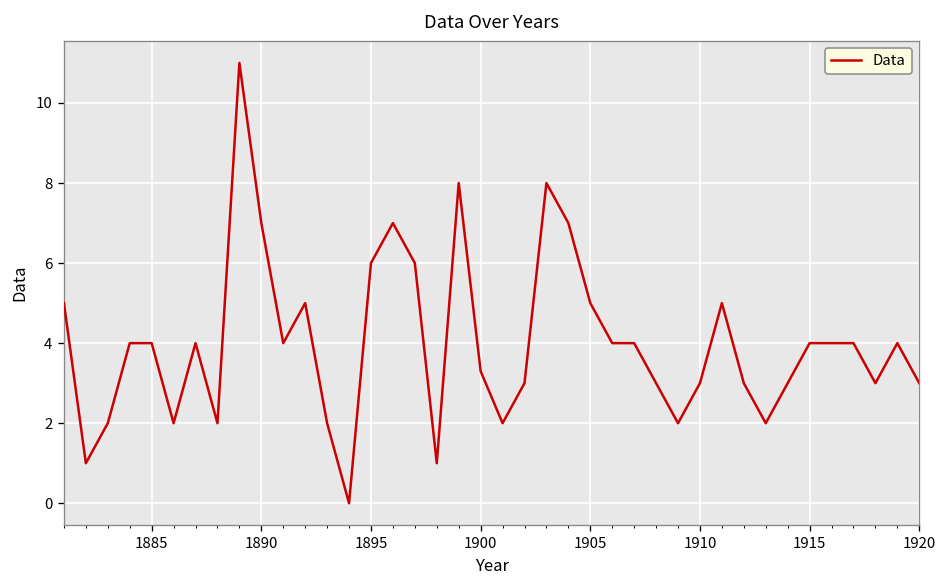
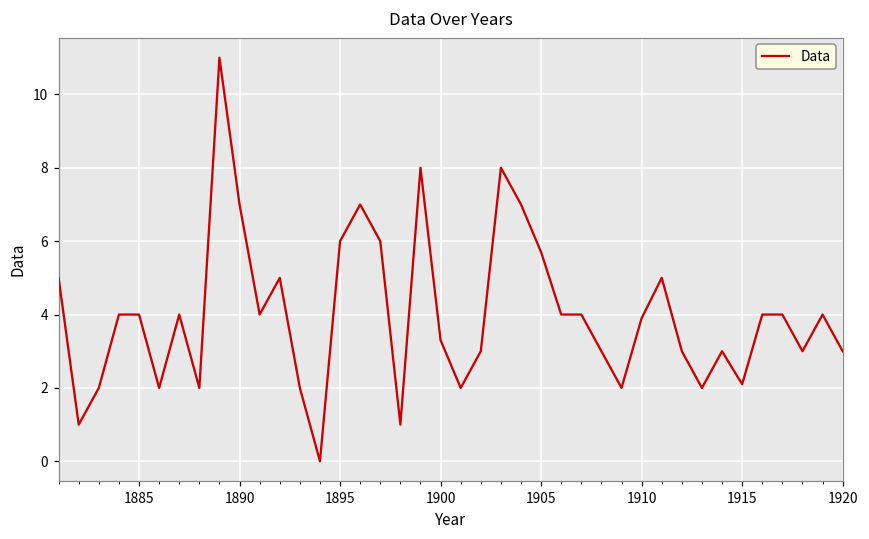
  {
    "1885": 4.0,
    "1890": 7.0,
    "1895": 6.0,
    "1900": 3.3,
-   "1905": 5.0,
-   "1910": 3.0,
-   "1915": 4.0,
+   "1905": 5.7,
+   "1910": 3.9,
+   "1915": 2.1,
    "1920": 3.0
  }
